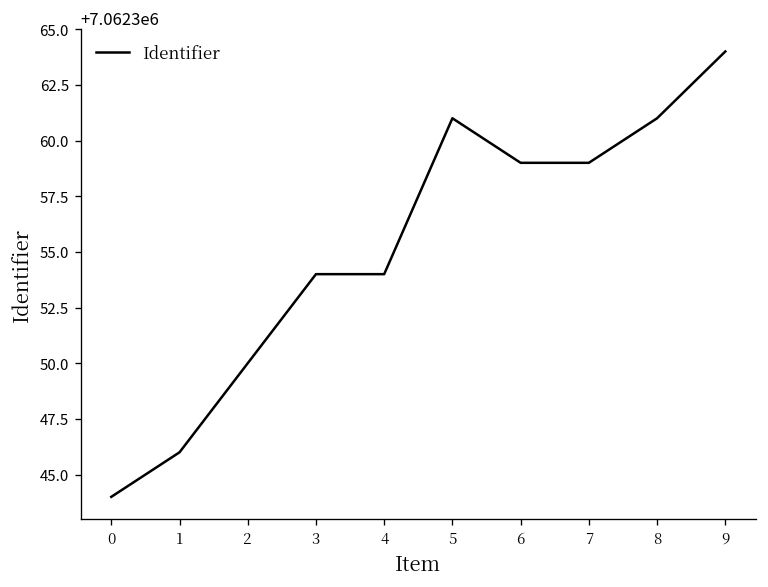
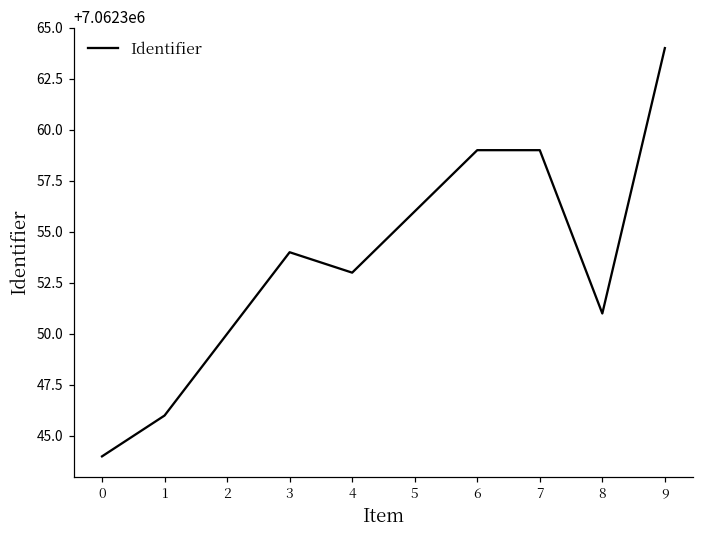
  {
    "0": 7062344,
    "1": 7062346,
    "2": 7062350,
    "3": 7062354,
-   "4": 7062354,
-   "5": 7062361,
+   "4": 7062353,
+   "5": 7062356,
    "6": 7062359,
    "7": 7062359,
-   "8": 7062361,
+   "8": 7062351,
    "9": 7062364
  }
